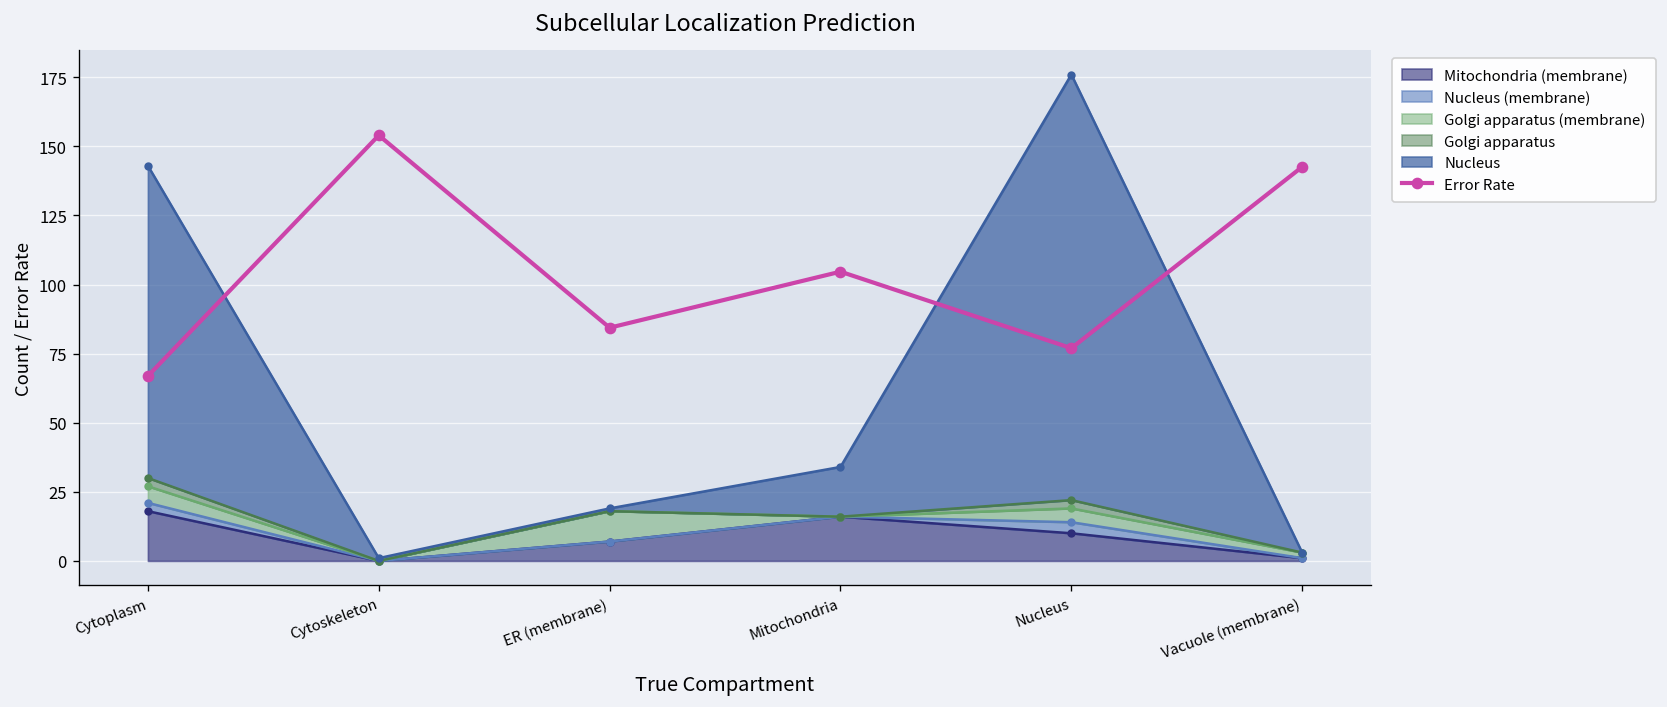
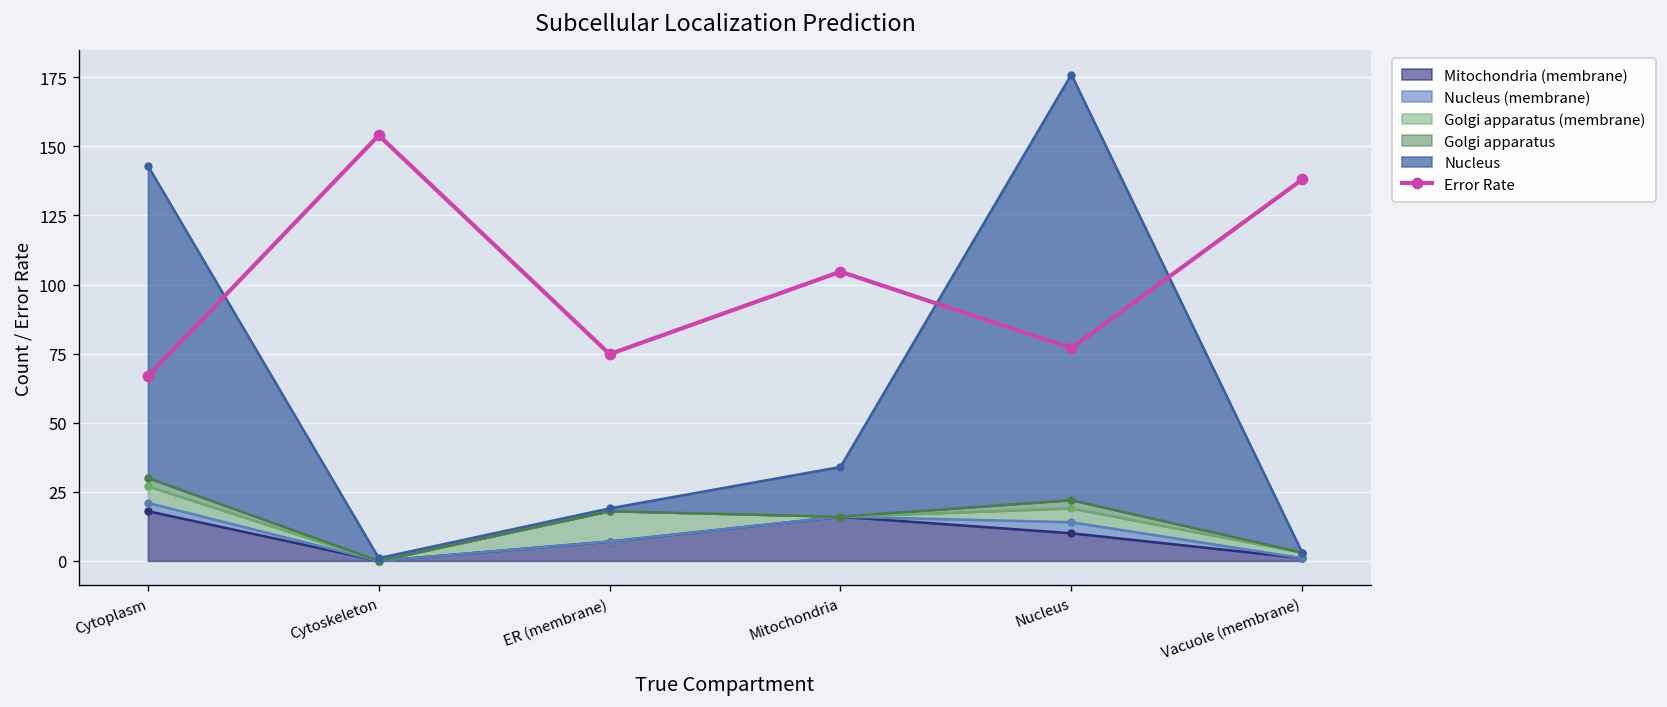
  {
    "Error Rate": {
      "Cytoplasm": 67,
      "Cytoskeleton": 154,
-     "ER (membrane)": 84,
+     "ER (membrane)": 75,
      "Mitochondria": 105,
      "Nucleus": 77,
-     "Vacuole (membrane)": 143
+     "Vacuole (membrane)": 138
    }
  }
